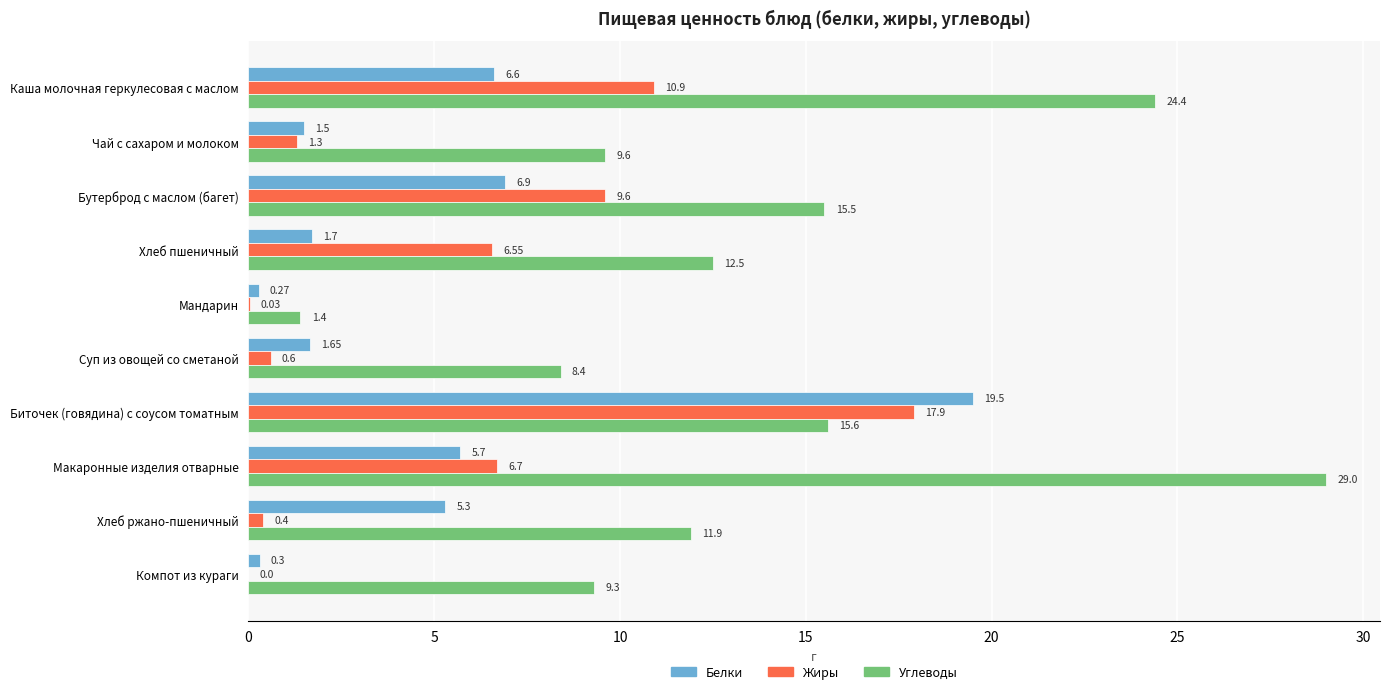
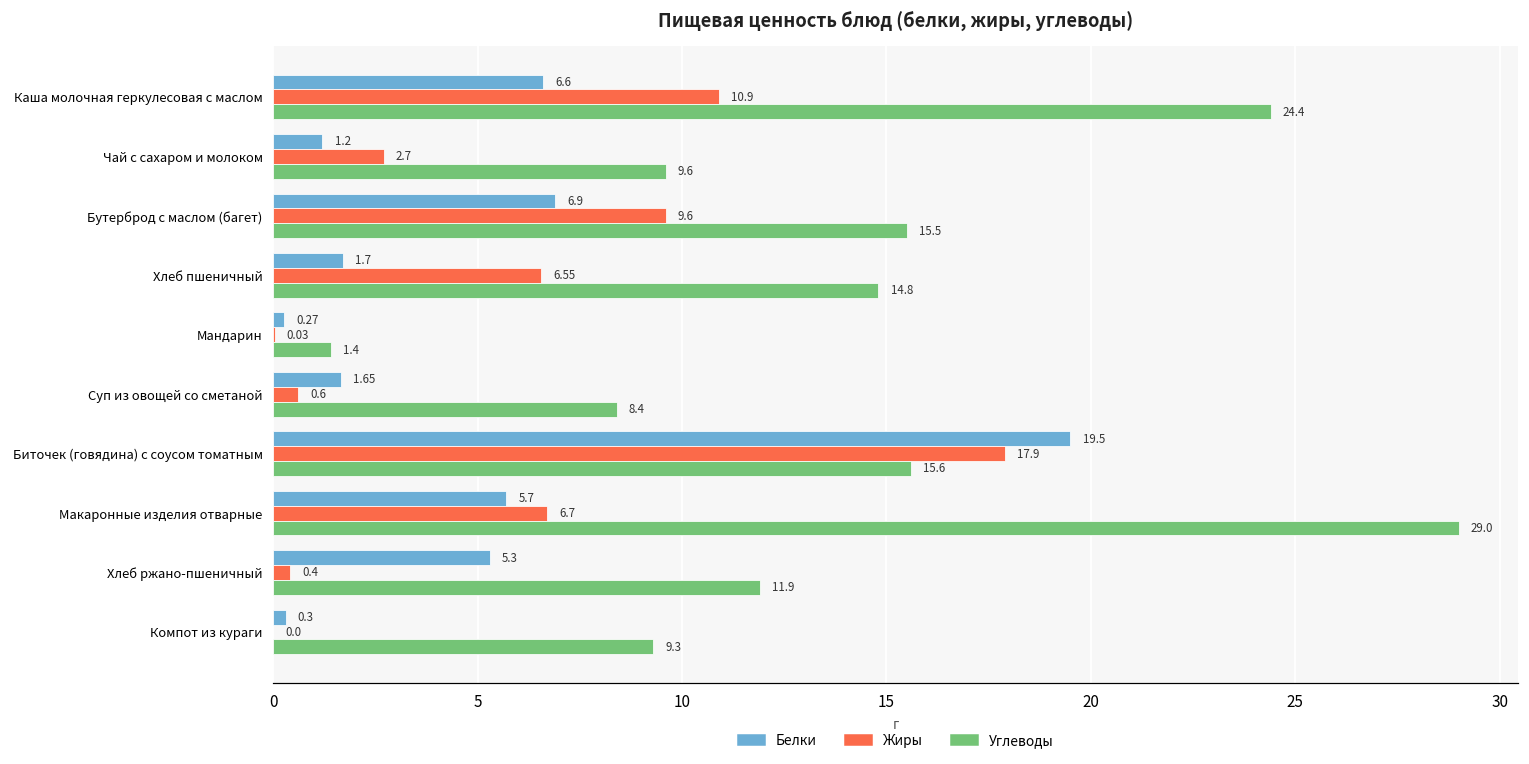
  {
    "Белки": {
      "Каша молочная геркулесовая с маслом": 6.6,
-     "Чай с сахаром и молоком": 1.5,
+     "Чай с сахаром и молоком": 1.2,
      "Бутерброд с маслом (багет)": 6.9,
      "Хлеб пшеничный": 1.7,
      "Мандарин": 0.27,
      "Суп из овощей со сметаной": 1.65,
      "Биточек (говядина) с соусом томатным": 19.5,
      "Макаронные изделия отварные": 5.7,
      "Хлеб ржано-пшеничный": 5.3,
      "Компот из кураги": 0.3
    },
    "Жиры": {
      "Каша молочная геркулесовая с маслом": 10.9,
-     "Чай с сахаром и молоком": 1.3,
+     "Чай с сахаром и молоком": 2.7,
      "Бутерброд с маслом (багет)": 9.6,
      "Хлеб пшеничный": 6.55,
      "Мандарин": 0.03,
      "Суп из овощей со сметаной": 0.6,
      "Биточек (говядина) с соусом томатным": 17.9,
      "Макаронные изделия отварные": 6.7,
      "Хлеб ржано-пшеничный": 0.4,
      "Компот из кураги": 0.0
    },
    "Углеводы": {
      "Каша молочная геркулесовая с маслом": 24.4,
      "Чай с сахаром и молоком": 9.6,
      "Бутерброд с маслом (багет)": 15.5,
-     "Хлеб пшеничный": 12.5,
+     "Хлеб пшеничный": 14.8,
      "Мандарин": 1.4,
      "Суп из овощей со сметаной": 8.4,
      "Биточек (говядина) с соусом томатным": 15.6,
      "Макаронные изделия отварные": 29.0,
      "Хлеб ржано-пшеничный": 11.9,
      "Компот из кураги": 9.3
    }
  }
